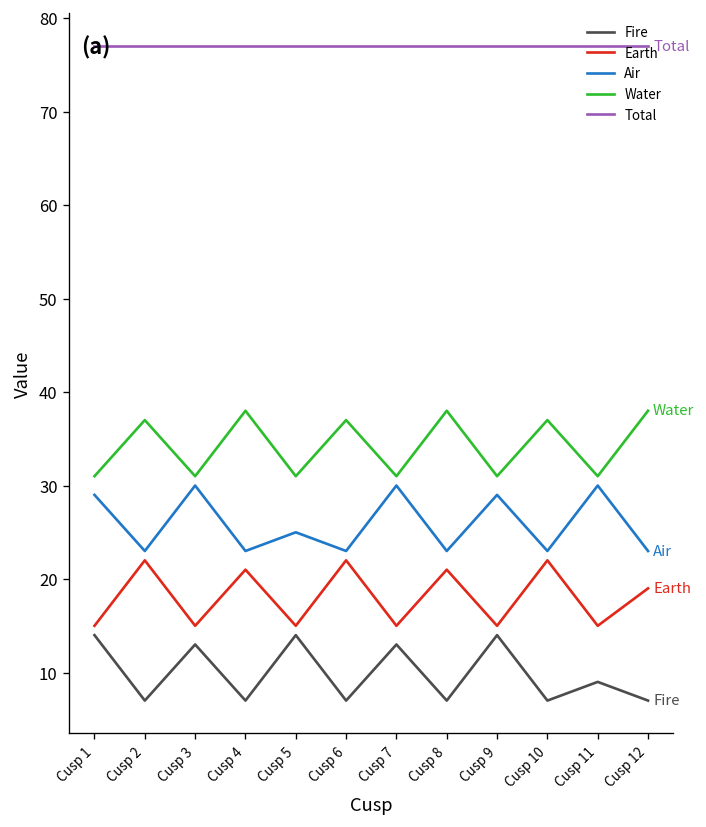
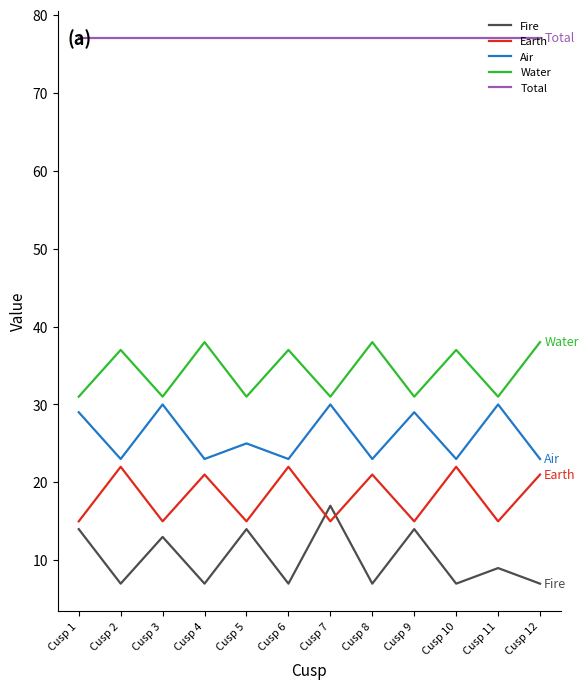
  {
    "Fire": {
      "Cusp 1": 14,
      "Cusp 2": 7,
      "Cusp 3": 13,
      "Cusp 4": 7,
      "Cusp 5": 14,
      "Cusp 6": 7,
-     "Cusp 7": 13,
+     "Cusp 7": 17,
      "Cusp 8": 7,
      "Cusp 9": 14,
      "Cusp 10": 7,
      "Cusp 11": 9,
      "Cusp 12": 7
    },
    "Earth": {
      "Cusp 1": 15,
      "Cusp 2": 22,
      "Cusp 3": 15,
      "Cusp 4": 21,
      "Cusp 5": 15,
      "Cusp 6": 22,
      "Cusp 7": 15,
      "Cusp 8": 21,
      "Cusp 9": 15,
      "Cusp 10": 22,
      "Cusp 11": 15,
-     "Cusp 12": 19
+     "Cusp 12": 21
    },
    "Air": {
      "Cusp 1": 29,
      "Cusp 2": 23,
      "Cusp 3": 30,
      "Cusp 4": 23,
      "Cusp 5": 25,
      "Cusp 6": 23,
      "Cusp 7": 30,
      "Cusp 8": 23,
      "Cusp 9": 29,
      "Cusp 10": 23,
      "Cusp 11": 30,
      "Cusp 12": 23
    },
    "Water": {
      "Cusp 1": 31,
      "Cusp 2": 37,
      "Cusp 3": 31,
      "Cusp 4": 38,
      "Cusp 5": 31,
      "Cusp 6": 37,
      "Cusp 7": 31,
      "Cusp 8": 38,
      "Cusp 9": 31,
      "Cusp 10": 37,
      "Cusp 11": 31,
      "Cusp 12": 38
    },
    "Total": {
      "Cusp 1": 77,
      "Cusp 2": 77,
      "Cusp 3": 77,
      "Cusp 4": 77,
      "Cusp 5": 77,
      "Cusp 6": 77,
      "Cusp 7": 77,
      "Cusp 8": 77,
      "Cusp 9": 77,
      "Cusp 10": 77,
      "Cusp 11": 77,
      "Cusp 12": 77
    }
  }
